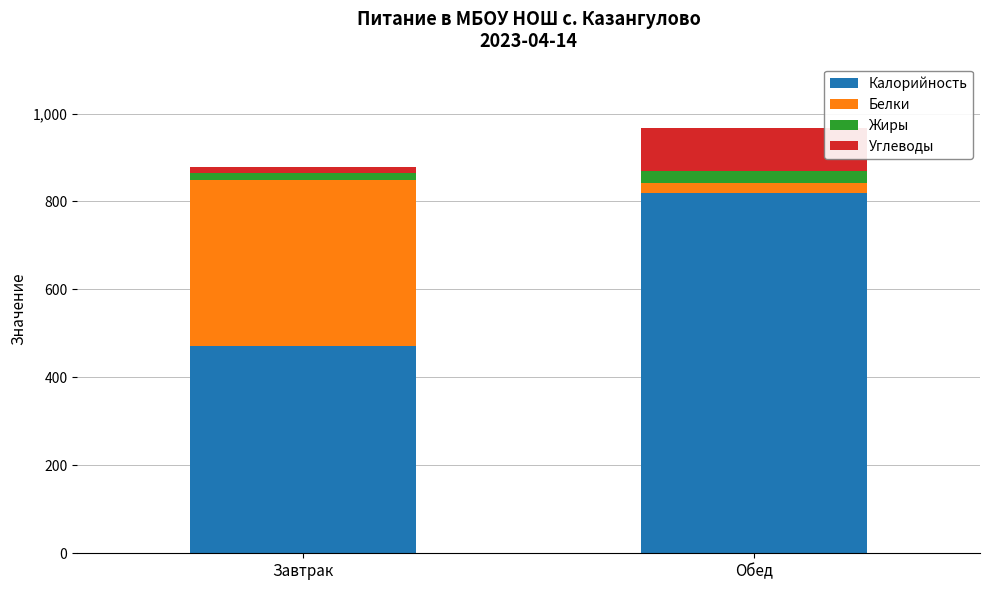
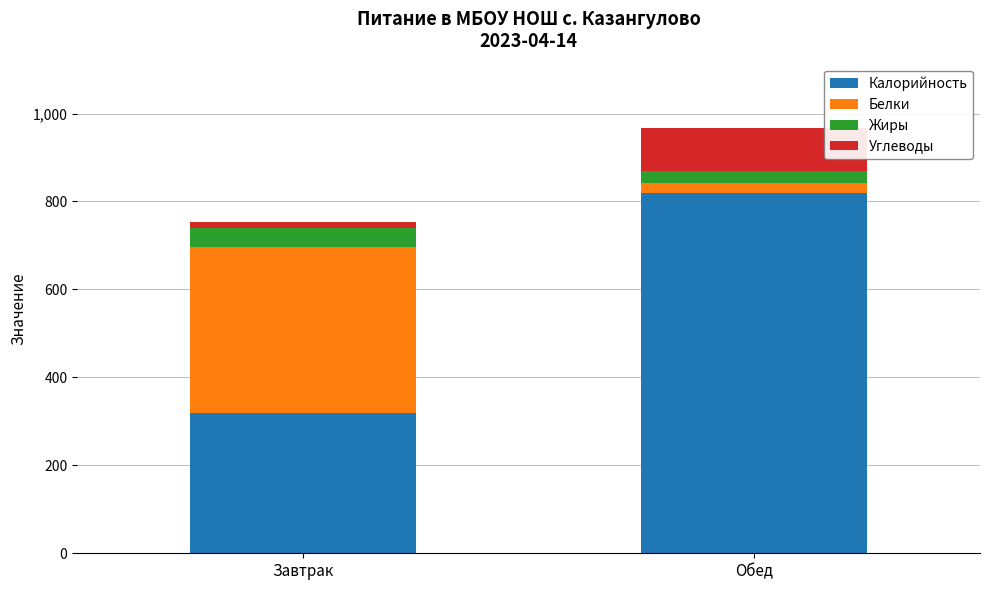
  {
    "Калорийность": {
-     "Завтрак": 470,
+     "Завтрак": 320,
      "Обед": 820
    },
    "Белки": {
      "Завтрак": 380,
      "Обед": 20
    },
    "Жиры": {
-     "Завтрак": 20,
+     "Завтрак": 40,
      "Обед": 30
    },
    "Углеводы": {
      "Завтрак": 10,
      "Обед": 100
    }
  }
